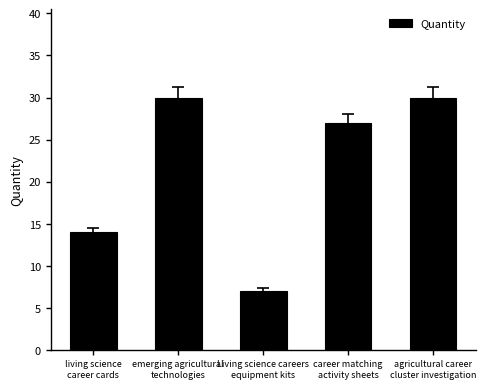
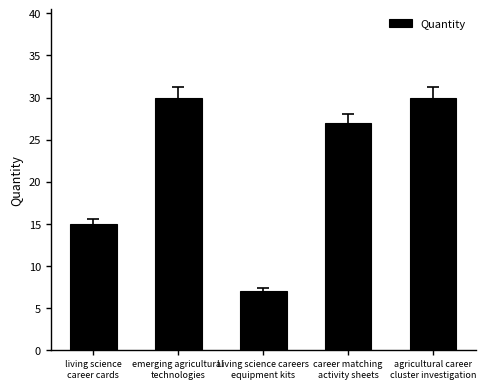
  {
    "Quantity": {
-     "living science career cards": 14,
+     "living science career cards": 15,
      "emerging agricultural technologies": 30,
      "Living science careers equipment kits": 7,
      "career matching activity sheets": 27,
      "agricultural career cluster investigation": 30
    }
  }
